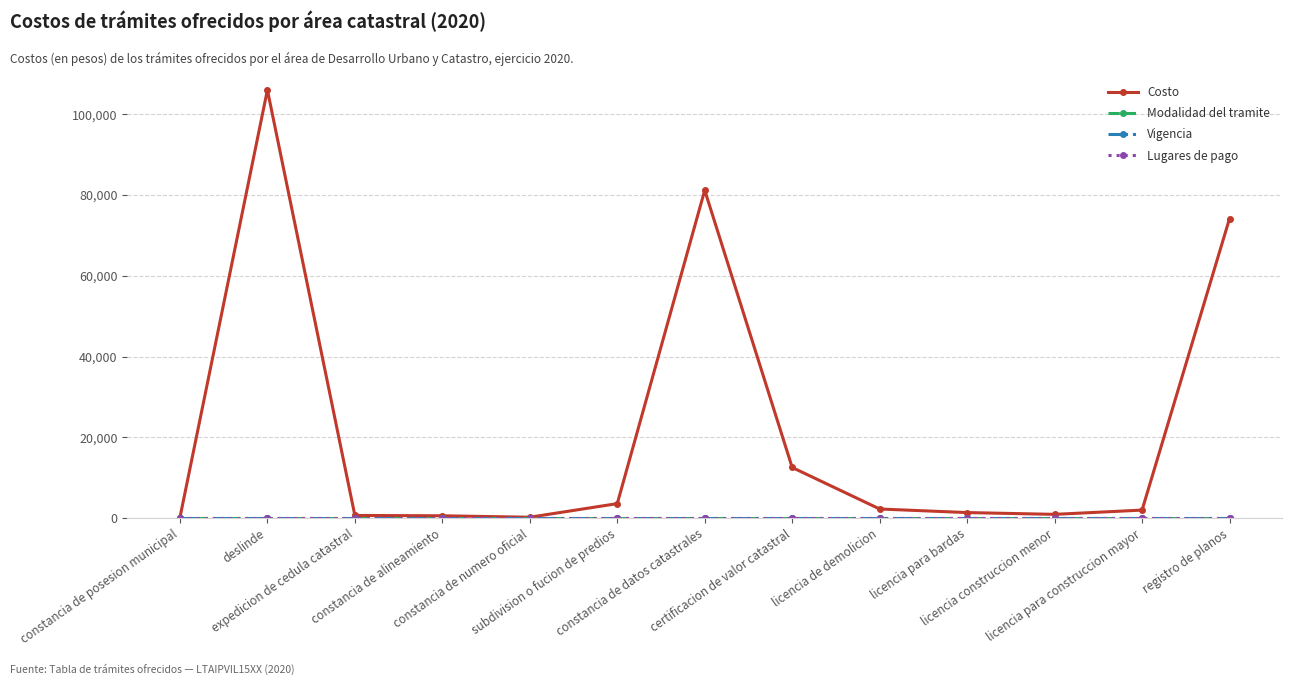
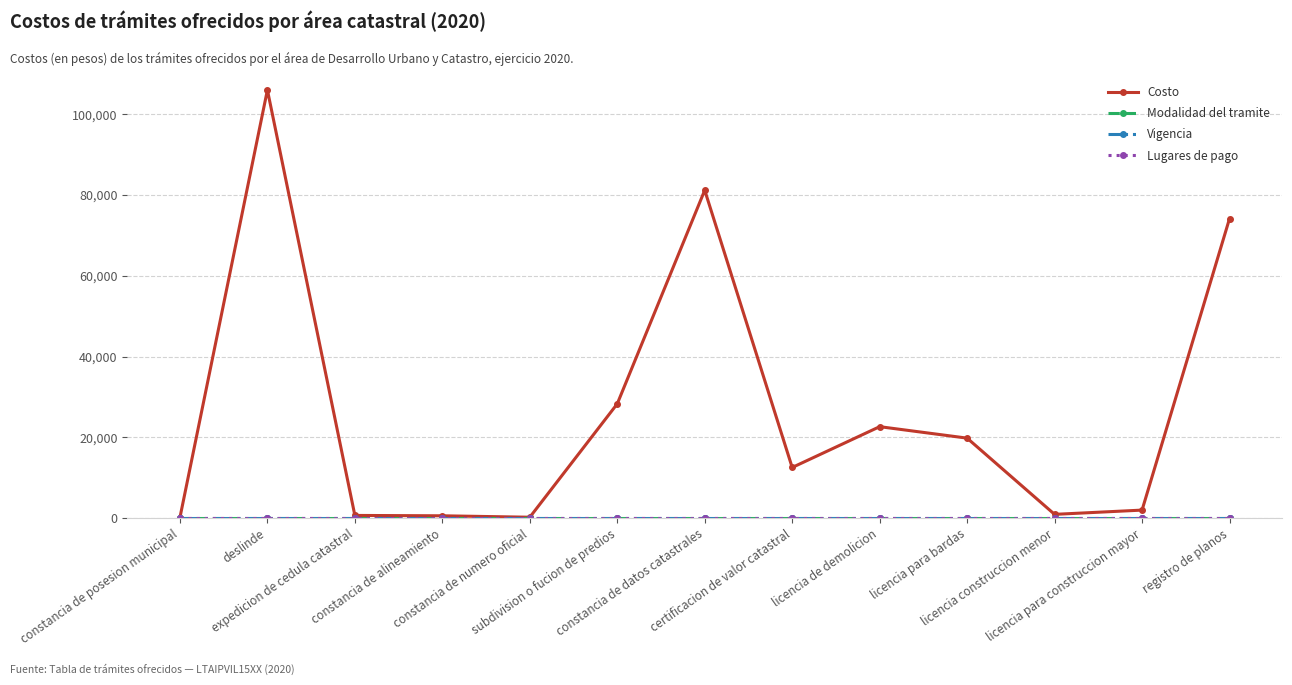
  {
    "Costo": {
      "deslinde": "106,000",
-     "subdivision o fucion de predios": "4,000",
+     "subdivision o fucion de predios": "28,000",
      "constancia de datos catastrales": "81,000",
      "certificacion de valor catastral": "13,000",
-     "licencia de demolicion": "2,000",
-     "licencia para bardas": "1,000",
+     "licencia de demolicion": "23,000",
+     "licencia para bardas": "20,000",
      "licencia construccion menor": "1,000",
      "licencia para construccion mayor": "2,000",
      "registro de planos": "74,000"
    },
    "Lugares de pago": {
      "deslinde": "0",
      "subdivision o fucion de predios": "0",
      "constancia de datos catastrales": "0",
      "certificacion de valor catastral": "0",
      "licencia de demolicion": "0",
      "licencia para bardas": "0",
      "licencia construccion menor": "0",
      "licencia para construccion mayor": "0",
      "registro de planos": "0"
    }
  }
